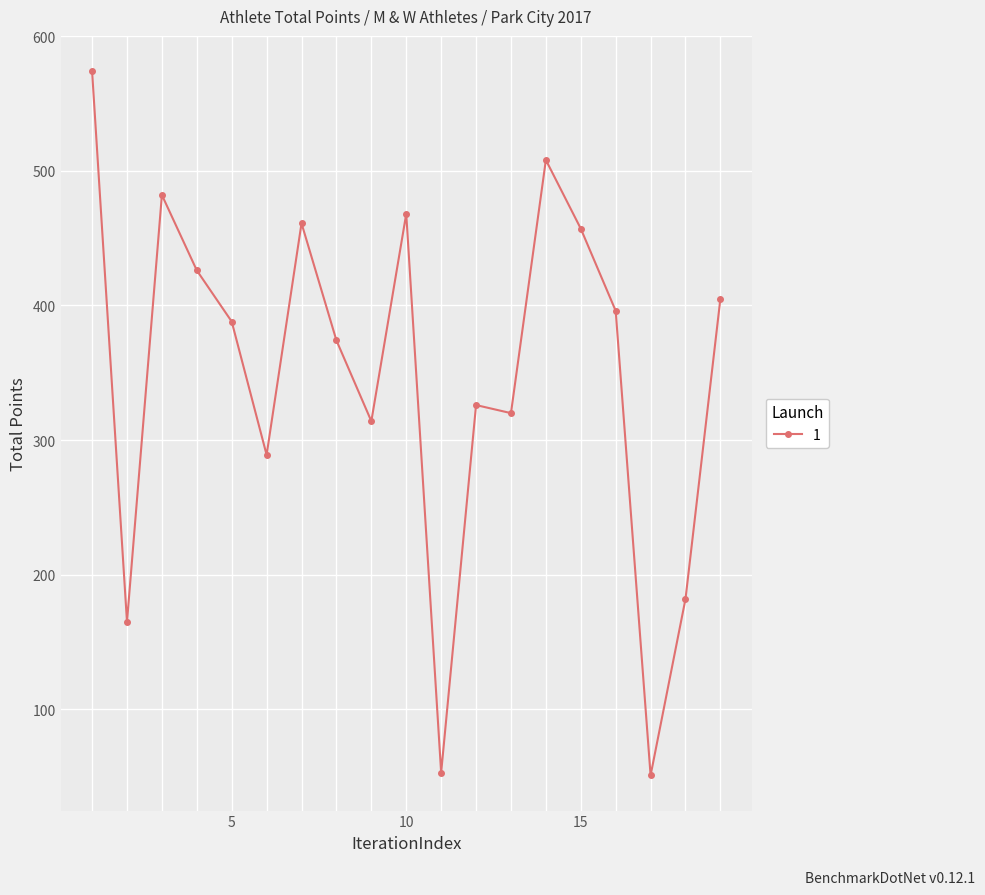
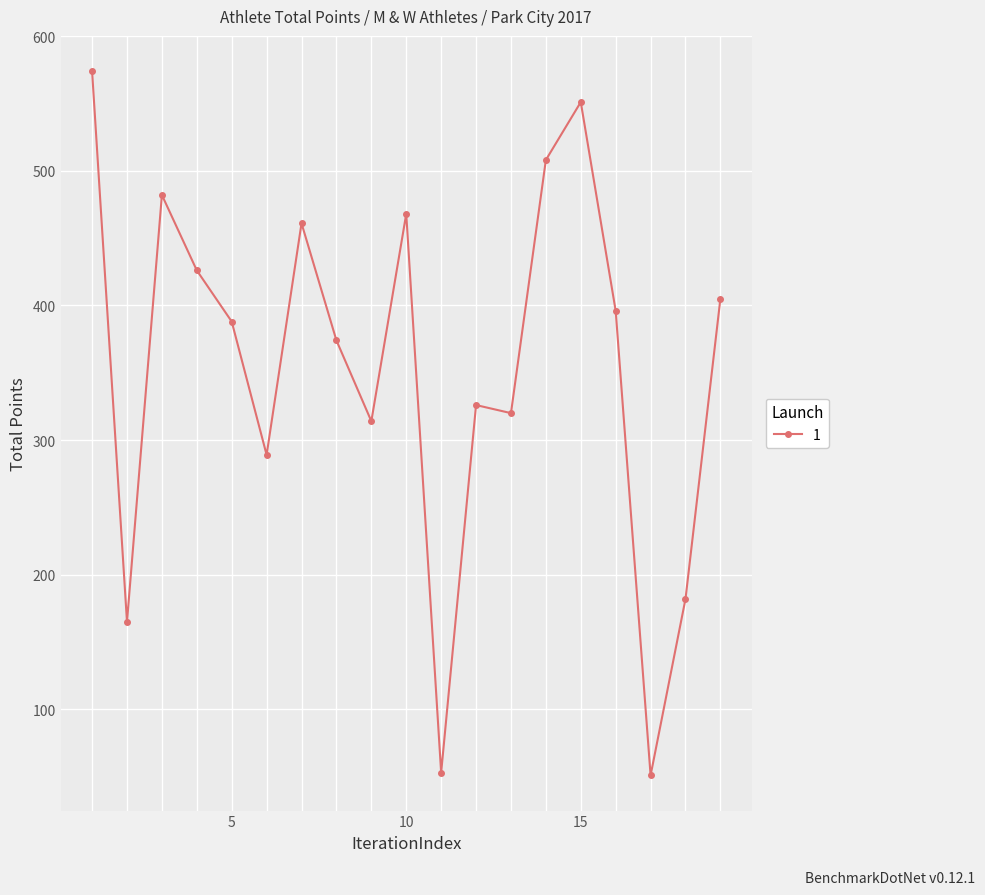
  {
    "5": 388,
    "10": 468,
-   "15": 457
+   "15": 551
  }
